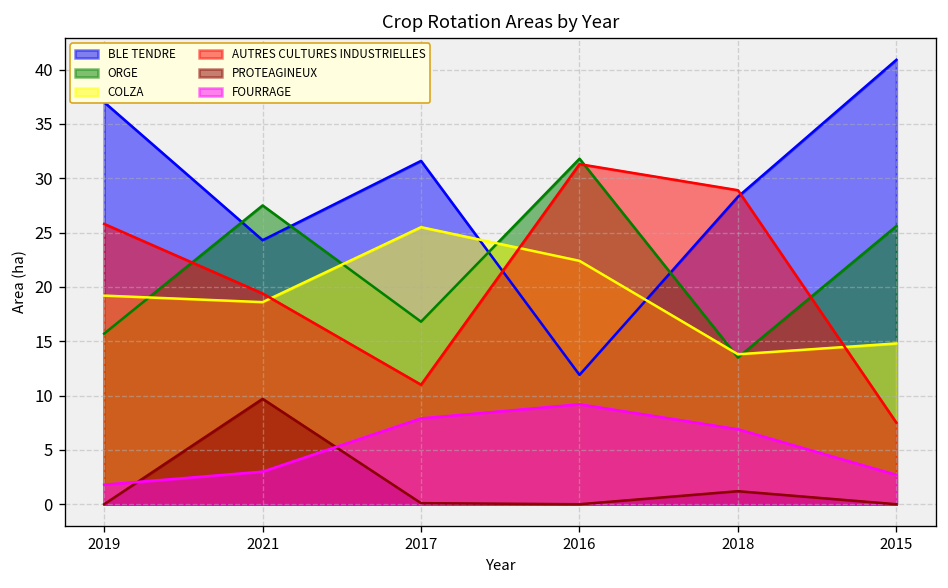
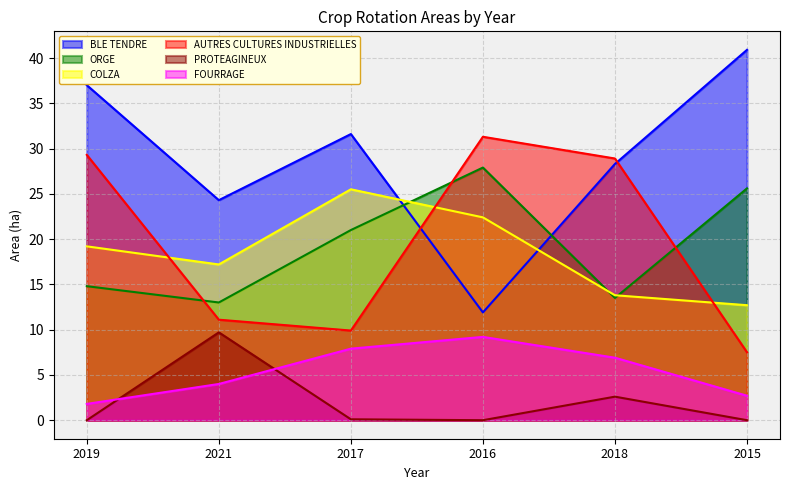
  {
    "BLE TENDRE": {
      "2019": 37,
      "2021": 24,
      "2017": 32,
      "2016": 12,
      "2018": 28,
      "2015": 41
    },
    "ORGE": {
-     "2019": 16,
-     "2021": 28,
-     "2017": 17,
-     "2016": 32,
+     "2019": 15,
+     "2021": 13,
+     "2017": 21,
+     "2016": 28,
      "2018": 14,
      "2015": 26
    },
    "COLZA": {
      "2019": 19,
-     "2021": 19,
+     "2021": 17,
      "2017": 26,
      "2016": 22,
      "2018": 14,
-     "2015": 15
+     "2015": 13
    },
    "AUTRES CULTURES INDUSTRIELLES": {
-     "2019": 26,
-     "2021": 19,
-     "2017": 11,
+     "2019": 29,
+     "2021": 11,
+     "2017": 10,
      "2016": 31,
      "2018": 29,
      "2015": 8
    },
    "PROTEAGINEUX": {
      "2019": 0,
      "2021": 10,
      "2017": 0,
      "2016": 0,
-     "2018": 1,
+     "2018": 3,
      "2015": 0
    },
    "FOURRAGE": {
      "2019": 2,
-     "2021": 3,
+     "2021": 4,
      "2017": 8,
      "2016": 9,
      "2018": 7,
      "2015": 3
    }
  }
